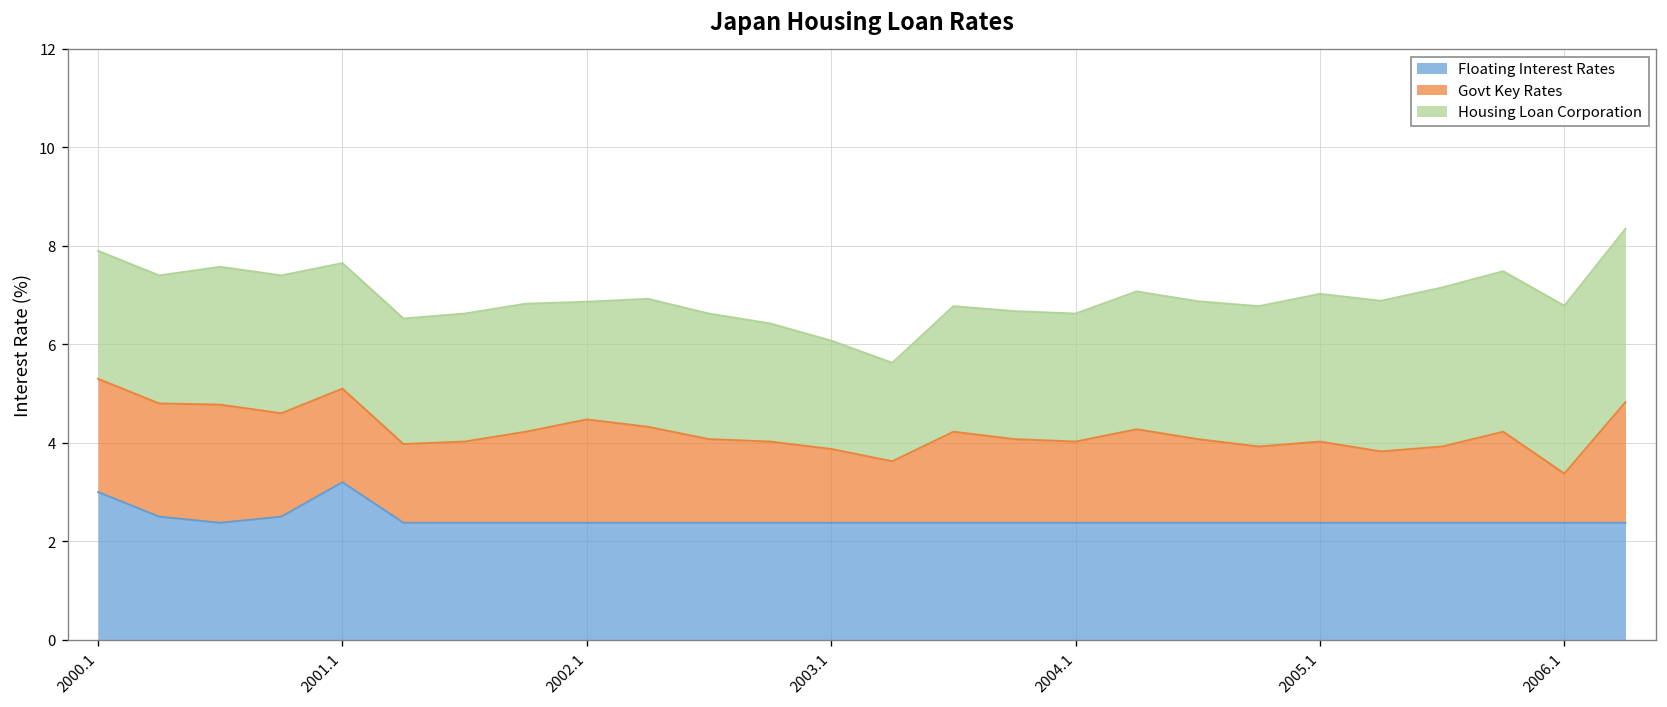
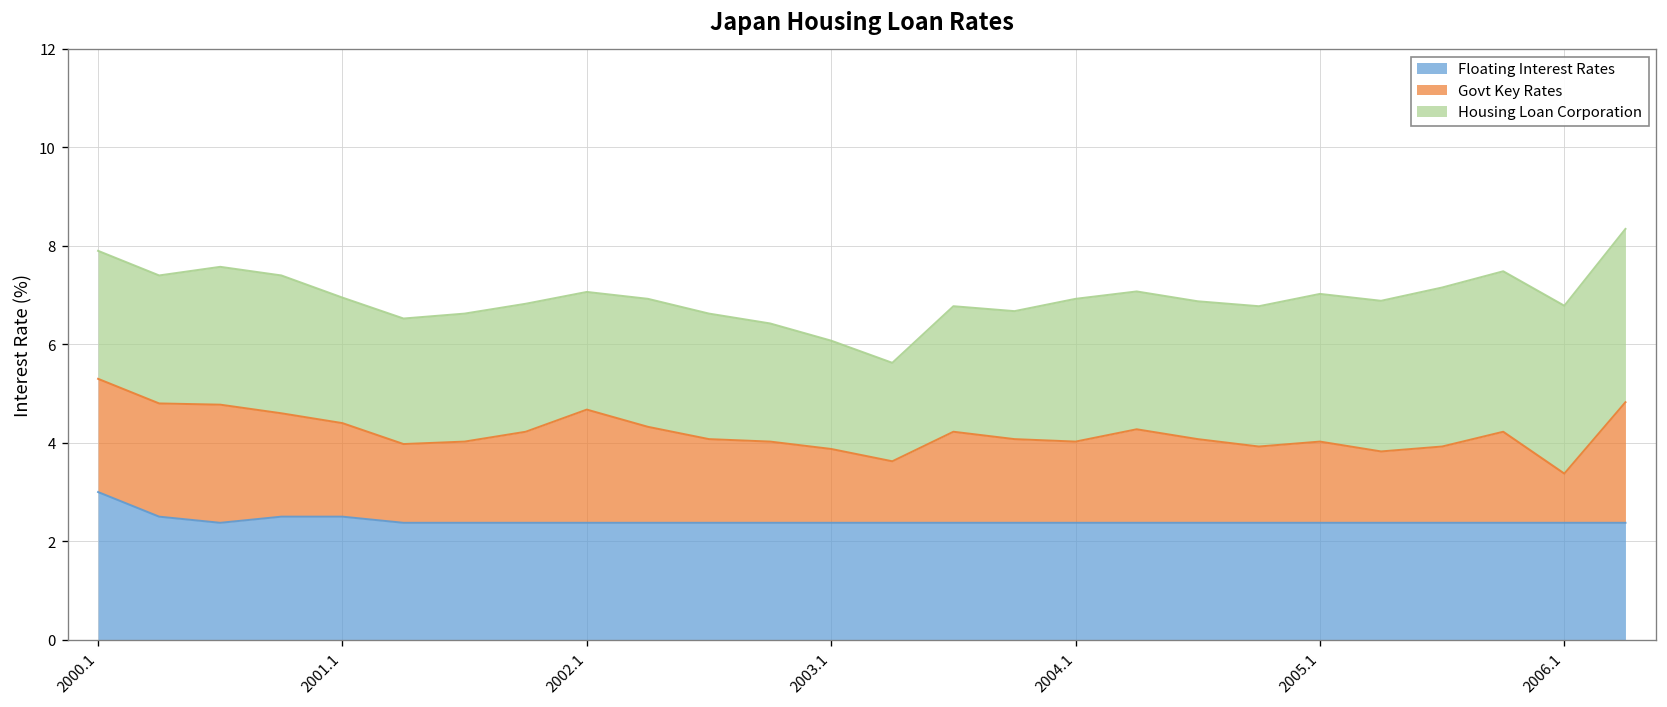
  {
    "Floating Interest Rates": {
      "2000.1": 3.0,
-     "2001.1": 3.2,
+     "2001.1": 2.5,
      "2002.1": 2.4,
      "2003.1": 2.4,
      "2004.1": 2.4,
      "2005.1": 2.4,
      "2006.1": 2.4
    },
    "Govt Key Rates": {
      "2000.1": 2.3,
      "2001.1": 1.9,
-     "2002.1": 2.1,
+     "2002.1": 2.3,
      "2003.1": 1.5,
      "2004.1": 1.7,
      "2005.1": 1.7,
      "2006.1": 1.0
    },
    "Housing Loan Corporation": {
      "2000.1": 2.6,
      "2001.1": 2.6,
      "2002.1": 2.4,
      "2003.1": 2.2,
-     "2004.1": 2.6,
+     "2004.1": 2.9,
      "2005.1": 3.0,
      "2006.1": 3.4
    }
  }
